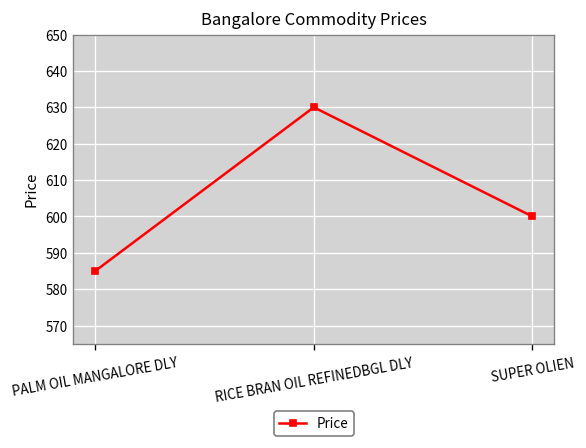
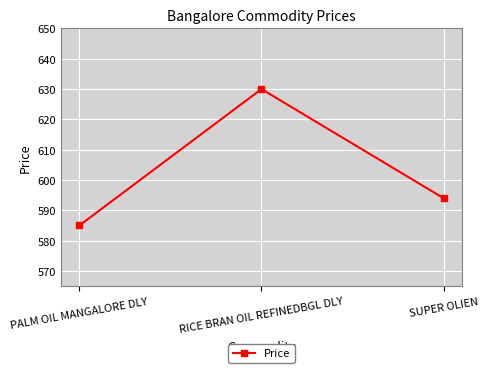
  {
    "PALM OIL MANGALORE DLY": 585,
    "RICE BRAN OIL REFINEDBGL DLY": 630,
-   "SUPER OLIEN": 600
+   "SUPER OLIEN": 594
  }
